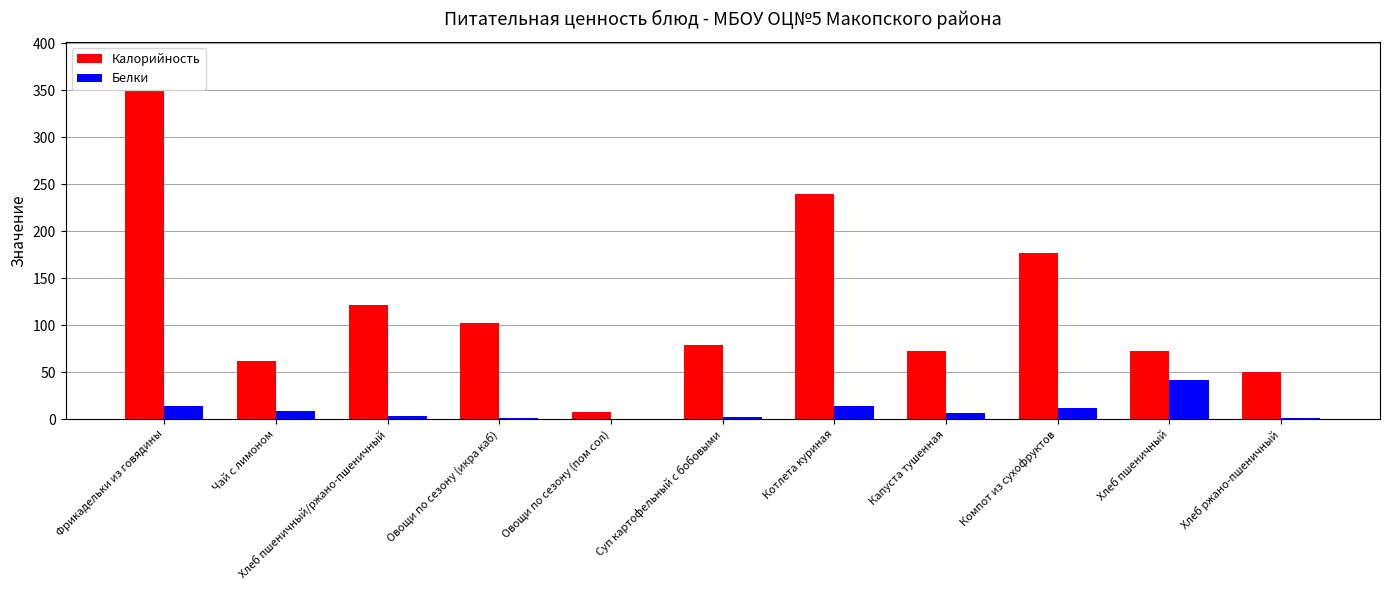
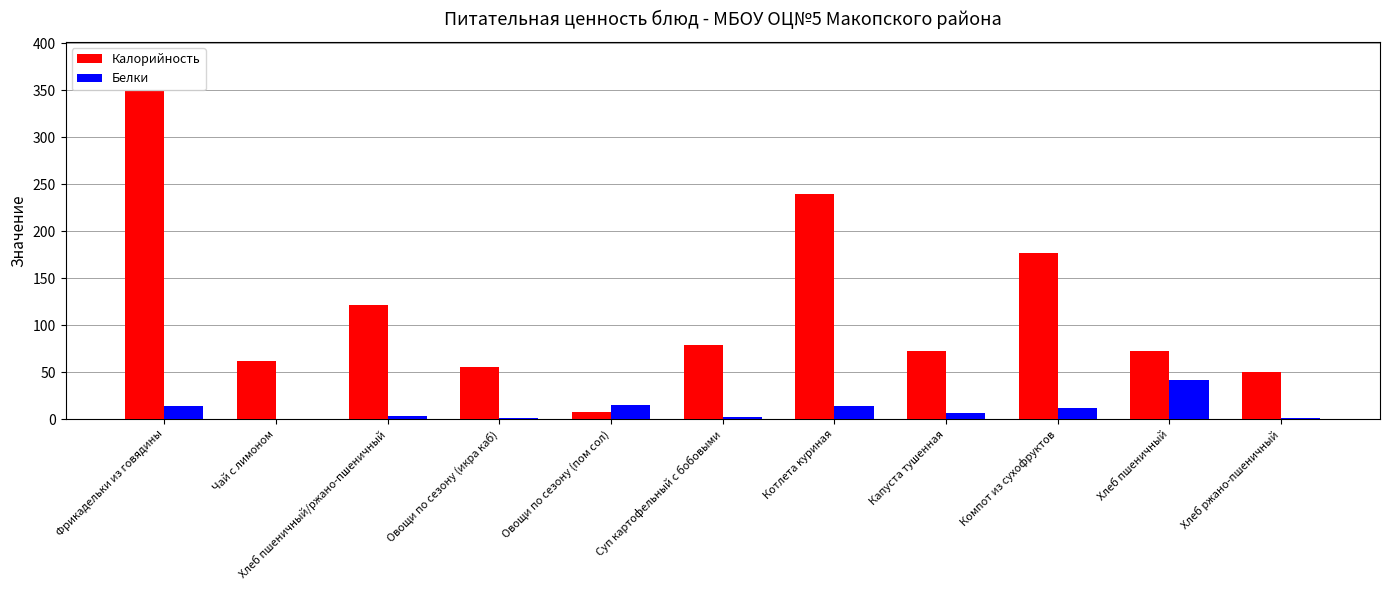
  {
    "Калорийность": {
      "Фрикадельки из говядины": 350,
      "Чай с лимоном": 60,
      "Хлеб пшеничный/ржано-пшеничный": 120,
-     "Овощи по сезону (икра каб)": 100,
+     "Овощи по сезону (икра каб)": 60,
      "Овощи по сезону (пом сол)": 10,
      "Суп картофельный с бобовыми": 80,
      "Котлета куриная": 240,
      "Капуста тушенная": 70,
      "Компот из сухофруктов": 180,
      "Хлеб пшеничный": 70,
      "Хлеб ржано-пшеничный": 50
    },
    "Белки": {
      "Фрикадельки из говядины": 10,
-     "Чай с лимоном": 10,
+     "Чай с лимоном": 0,
      "Хлеб пшеничный/ржано-пшеничный": 0,
-     "Овощи по сезону (пом сол)": 0,
+     "Овощи по сезону (пом сол)": 20,
      "Котлета куриная": 10,
      "Капуста тушенная": 10,
      "Компот из сухофруктов": 10,
      "Хлеб пшеничный": 40
    }
  }
